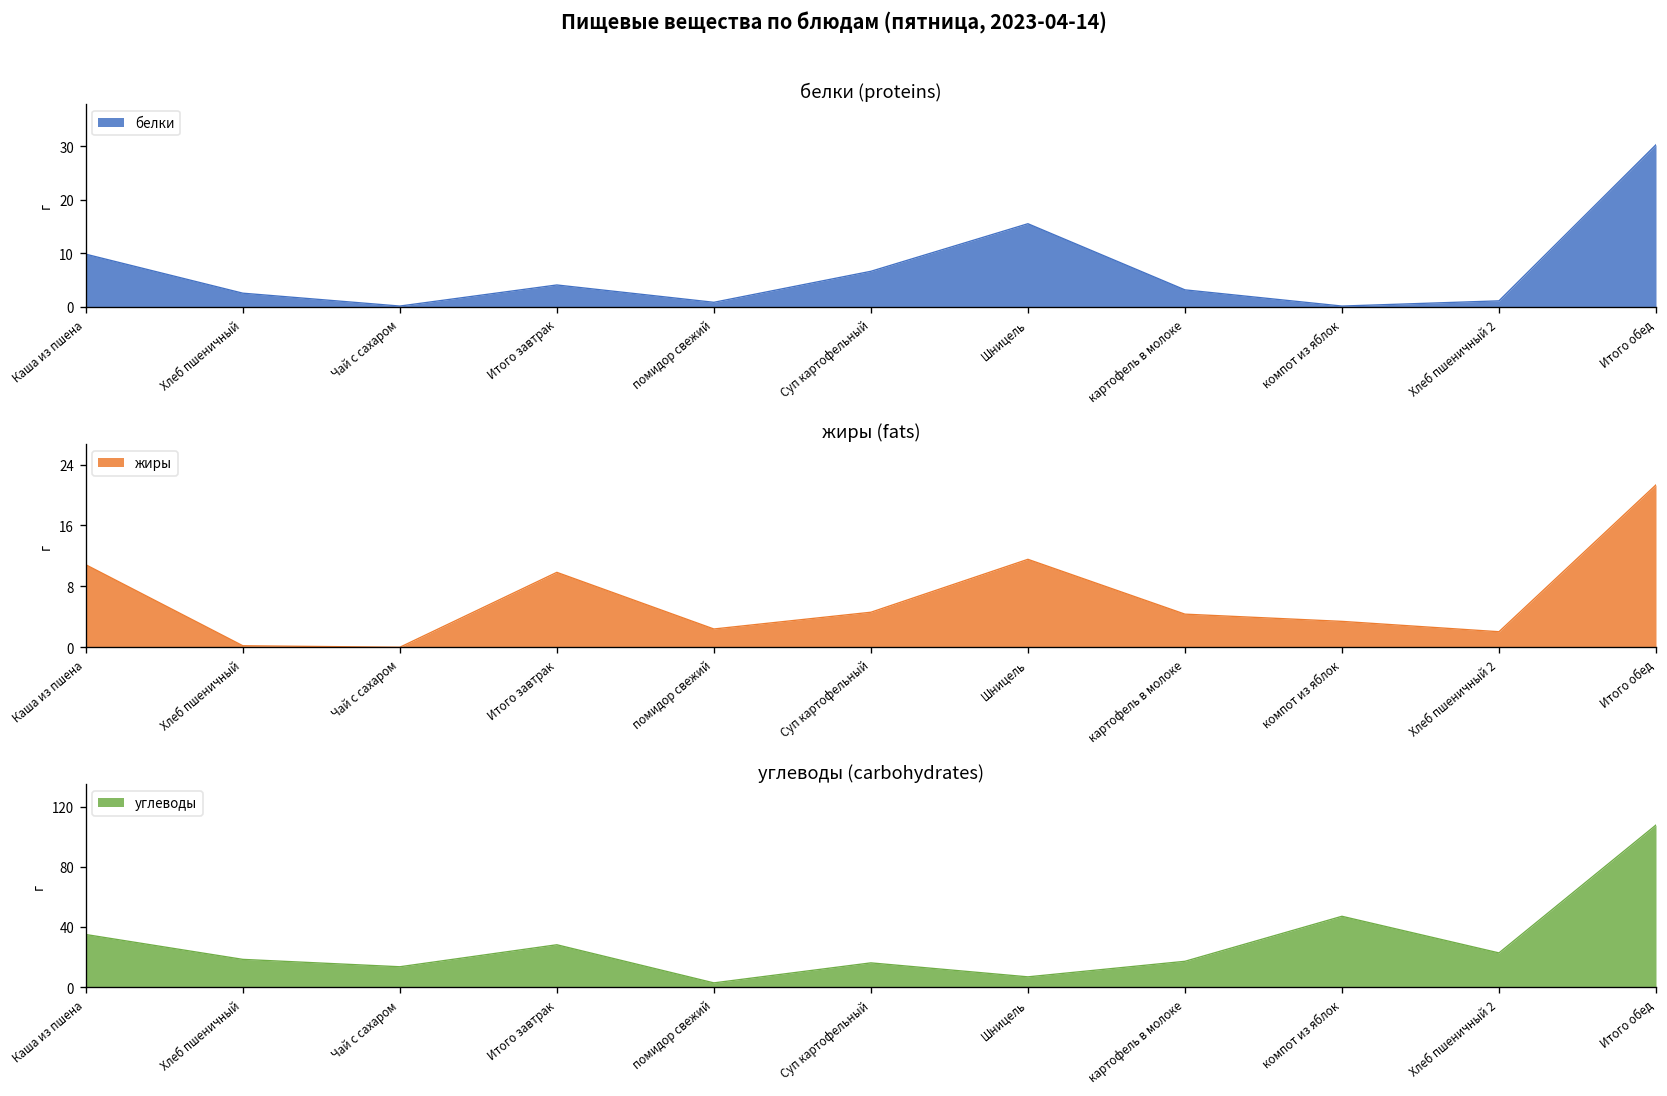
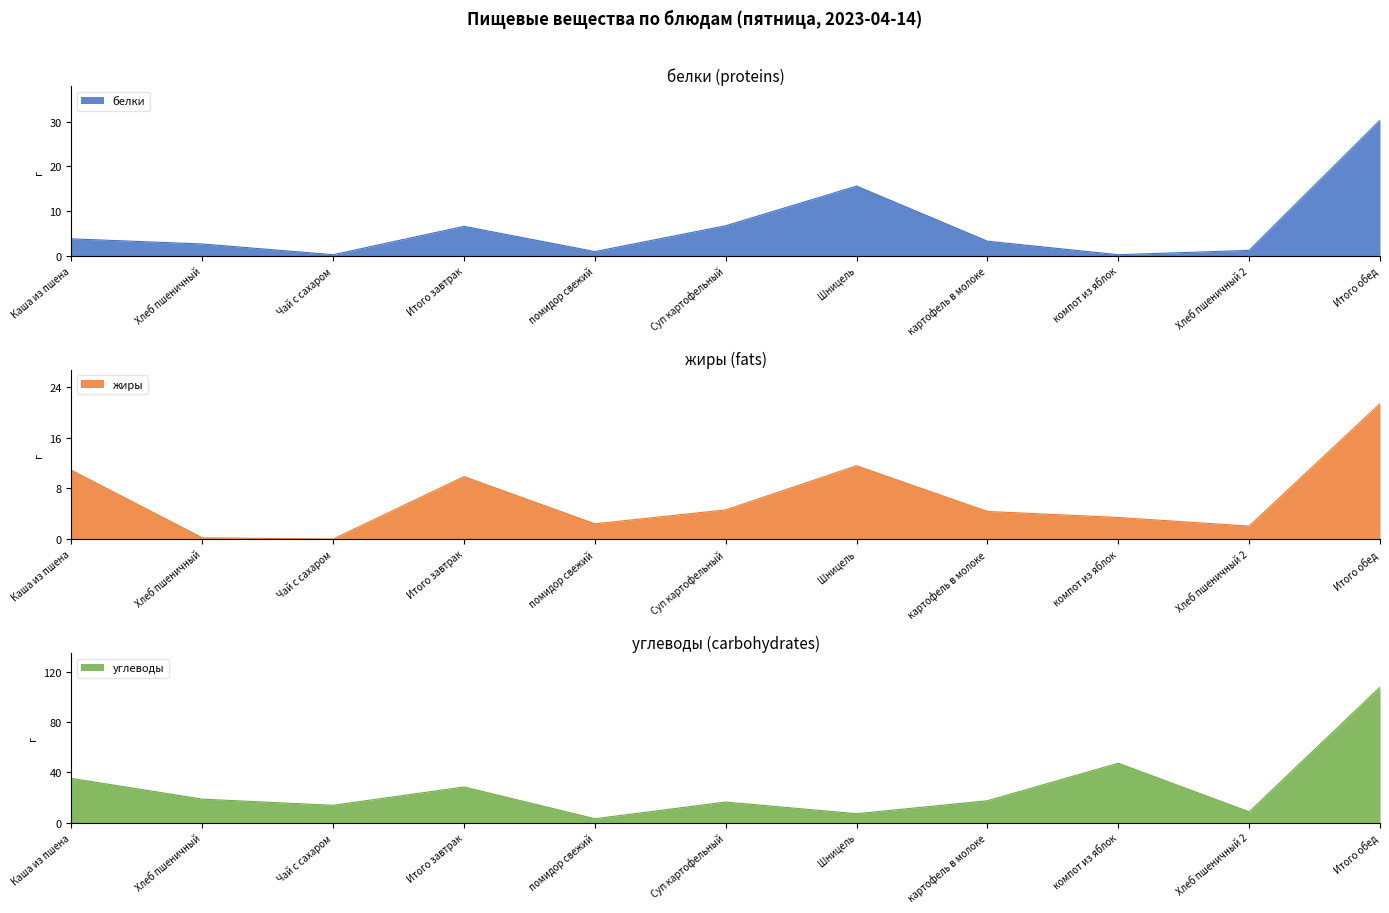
  {
    "белки (proteins)": {
-     "Каша из пшена": 10,
+     "Каша из пшена": 4,
      "Хлеб пшеничный": 3,
      "Чай с сахаром": 0,
-     "Итого завтрак": 4,
+     "Итого завтрак": 7,
      "помидор свежий": 1,
      "Суп картофельный": 7,
      "Шницель": 16,
      "картофель в молоке": 3,
      "компот из яблок": 0,
      "Хлеб пшеничный 2": 1,
      "Итого обед": 30
    },
    "жиры (fats)": {
      "Каша из пшена": 11,
      "Хлеб пшеничный": 0,
      "Чай с сахаром": 0,
      "Итого завтрак": 10,
      "помидор свежий": 2,
      "Суп картофельный": 5,
      "Шницель": 12,
      "картофель в молоке": 4,
      "компот из яблок": 3,
      "Хлеб пшеничный 2": 2,
      "Итого обед": 21
    },
    "углеводы (carbohydrates)": {
      "Каша из пшена": 35,
      "Хлеб пшеничный": 19,
      "Чай с сахаром": 14,
      "Итого завтрак": 28,
      "помидор свежий": 3,
      "Суп картофельный": 16,
      "Шницель": 7,
      "картофель в молоке": 17,
      "компот из яблок": 47,
-     "Хлеб пшеничный 2": 23,
+     "Хлеб пшеничный 2": 9,
      "Итого обед": 108
    }
  }
